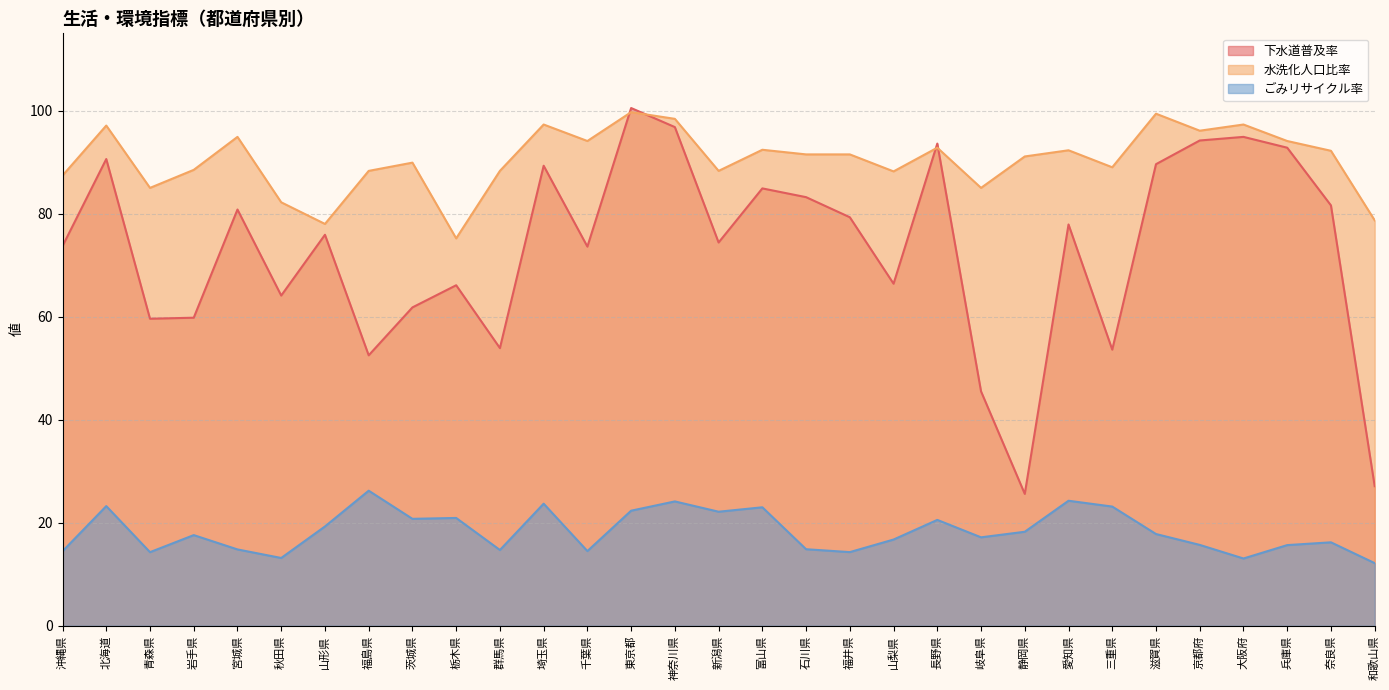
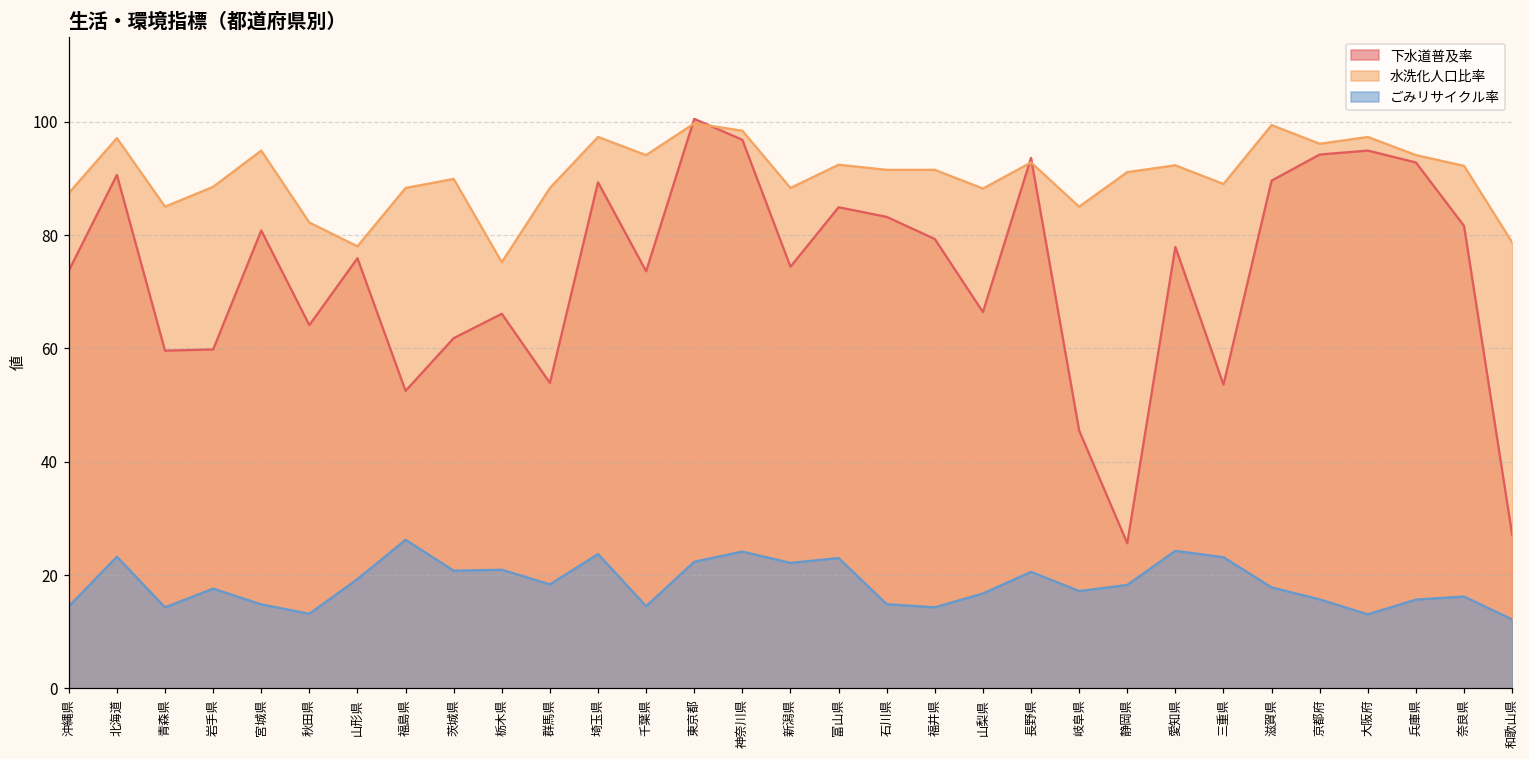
  {
    "下水道普及率": {
      "沖縄県": 74,
      "北海道": 91,
      "青森県": 60,
      "岩手県": 60,
      "宮城県": 81,
      "秋田県": 64,
      "山形県": 76,
      "福島県": 53,
      "茨城県": 62,
      "栃木県": 66,
      "群馬県": 54,
      "埼玉県": 89,
      "千葉県": 74,
      "東京都": 101,
      "神奈川県": 97,
      "新潟県": 74,
      "富山県": 85,
      "石川県": 83,
      "福井県": 79,
      "山梨県": 66,
      "長野県": 94,
      "岐阜県": 46,
      "静岡県": 26,
      "愛知県": 78,
      "三重県": 54,
      "滋賀県": 90,
      "京都府": 94,
      "大阪府": 95,
      "兵庫県": 93,
      "奈良県": 82,
      "和歌山県": 27
    },
    "水洗化人口比率": {
      "沖縄県": 87,
      "北海道": 97,
      "青森県": 85,
      "岩手県": 89,
      "宮城県": 95,
      "秋田県": 82,
      "山形県": 78,
      "福島県": 88,
      "茨城県": 90,
      "栃木県": 75,
      "群馬県": 88,
      "埼玉県": 97,
      "千葉県": 94,
      "東京都": 100,
      "神奈川県": 98,
      "新潟県": 88,
      "富山県": 92,
      "石川県": 92,
      "福井県": 92,
      "山梨県": 88,
      "長野県": 93,
      "岐阜県": 85,
      "静岡県": 91,
      "愛知県": 92,
      "三重県": 89,
      "滋賀県": 99,
      "京都府": 96,
      "大阪府": 97,
      "兵庫県": 94,
      "奈良県": 92,
      "和歌山県": 79
    },
    "ごみリサイクル率": {
      "沖縄県": 14,
      "北海道": 23,
      "青森県": 14,
      "岩手県": 18,
      "宮城県": 15,
      "秋田県": 13,
      "山形県": 19,
      "福島県": 26,
      "茨城県": 21,
      "栃木県": 21,
-     "群馬県": 15,
+     "群馬県": 18,
      "埼玉県": 24,
      "千葉県": 15,
      "東京都": 22,
      "神奈川県": 24,
      "新潟県": 22,
      "富山県": 23,
      "石川県": 15,
      "福井県": 14,
      "山梨県": 17,
      "長野県": 21,
      "岐阜県": 17,
      "静岡県": 18,
      "愛知県": 24,
      "三重県": 23,
      "滋賀県": 18,
      "京都府": 16,
      "大阪府": 13,
      "兵庫県": 16,
      "奈良県": 16,
      "和歌山県": 12
    }
  }
